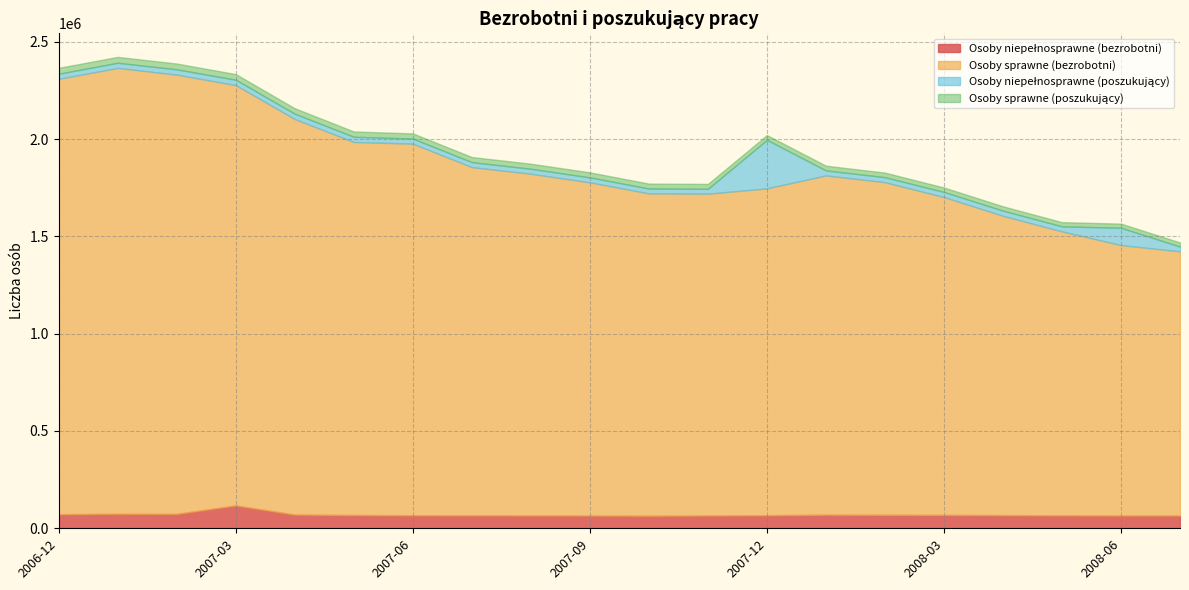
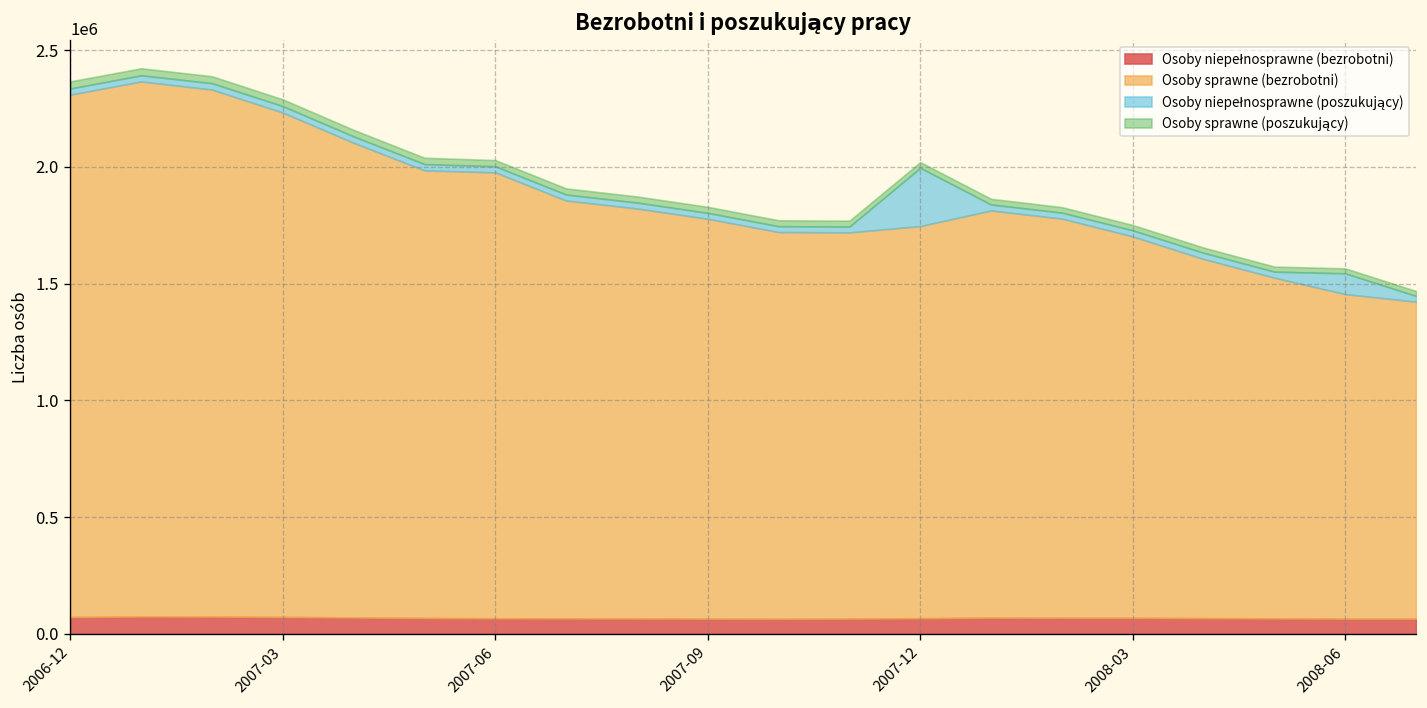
  {
    "Osoby niepełnosprawne (bezrobotni)": {
      "2006-12": 70000,
-     "2007-03": 120000,
+     "2007-03": 70000,
      "2007-06": 70000,
      "2007-09": 70000,
      "2007-12": 70000,
      "2008-03": 70000,
      "2008-06": 70000
    },
    "Osoby sprawne (bezrobotni)": {
      "2006-12": 2240000,
      "2007-03": 2160000,
      "2007-06": 1910000,
      "2007-09": 1710000,
      "2007-12": 1680000,
      "2008-03": 1630000,
      "2008-06": 1390000
    },
    "Osoby niepełnosprawne (poszukujący)": {
      "2006-12": 30000,
      "2007-03": 30000,
      "2007-06": 30000,
      "2007-09": 30000,
      "2007-12": 250000,
      "2008-03": 30000,
      "2008-06": 90000
    },
    "Osoby sprawne (poszukujący)": {
      "2006-12": 30000,
      "2007-03": 30000,
      "2007-06": 30000,
      "2007-09": 30000,
      "2007-12": 20000,
      "2008-03": 20000,
      "2008-06": 20000
    }
  }
